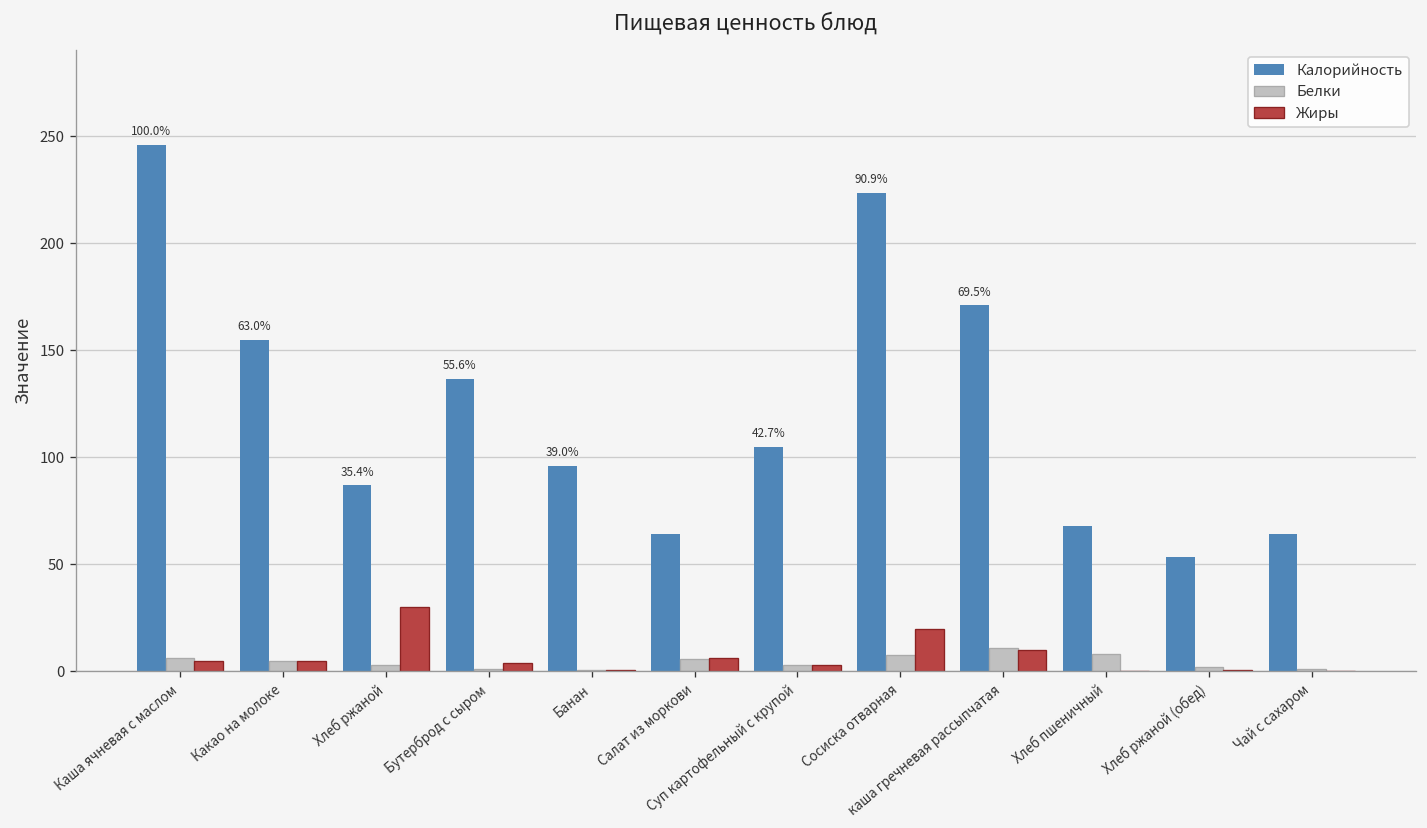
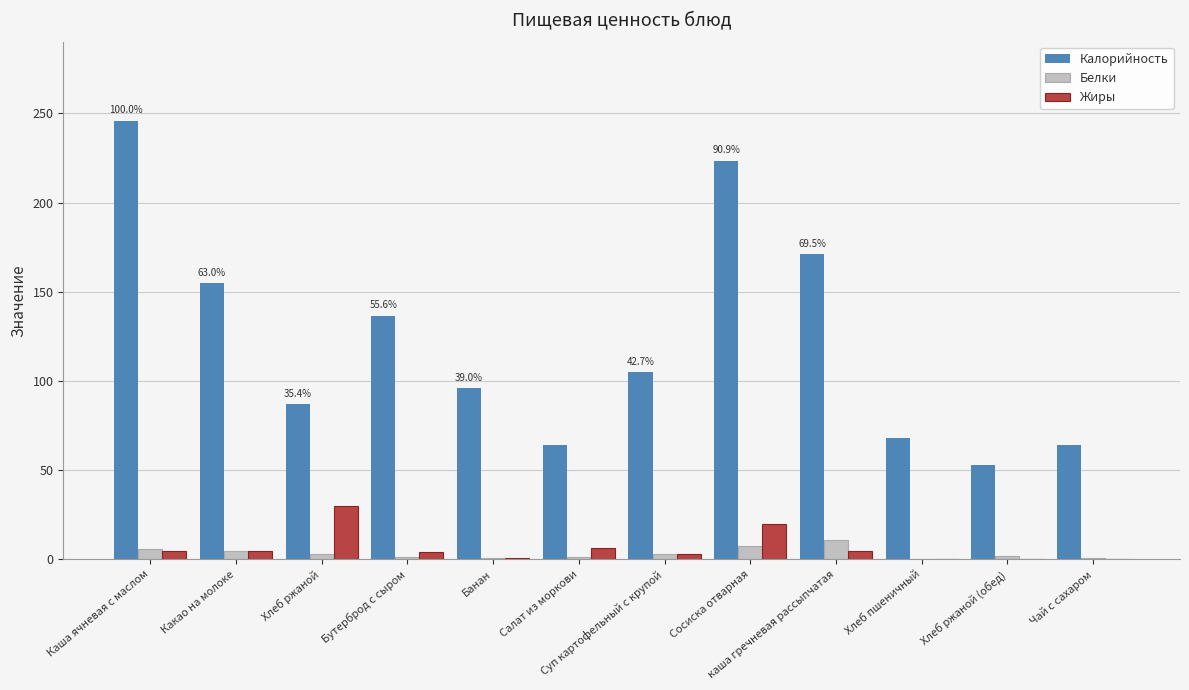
  {
    "Калорийность": {
      "Салат из моркови": 64,
      "Хлеб пшеничный": 68,
      "Хлеб ржаной (обед)": 53,
      "Чай с сахаром": 64
    },
    "Белки": {
      "Каша ячневая с маслом": 6,
      "Какао на молоке": 5,
      "Хлеб ржаной": 3,
-     "Салат из моркови": 6,
+     "Салат из моркови": 1,
      "Суп картофельный с крупой": 3,
      "Сосиска отварная": 8,
      "каша гречневая рассыпчатая": 11,
-     "Хлеб пшеничный": 8,
+     "Хлеб пшеничный": 0,
      "Хлеб ржаной (обед)": 2
    },
    "Жиры": {
      "Каша ячневая с маслом": 5,
      "Какао на молоке": 5,
      "Хлеб ржаной": 30,
      "Бутерброд с сыром": 4,
      "Салат из моркови": 6,
      "Суп картофельный с крупой": 3,
      "Сосиска отварная": 20,
-     "каша гречневая рассыпчатая": 10,
+     "каша гречневая рассыпчатая": 5,
      "Хлеб пшеничный": 0,
      "Чай с сахаром": 0
    }
  }
